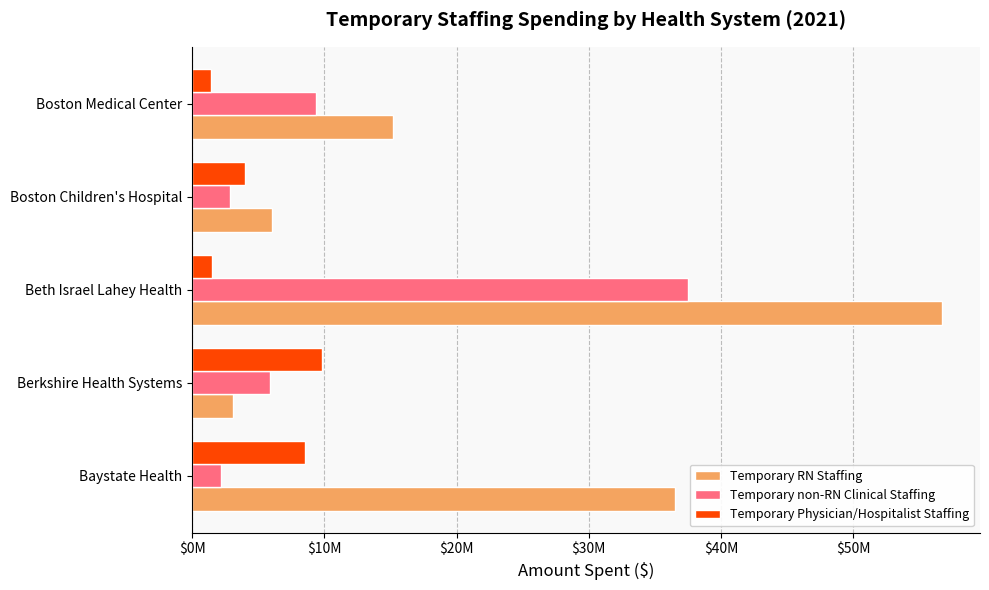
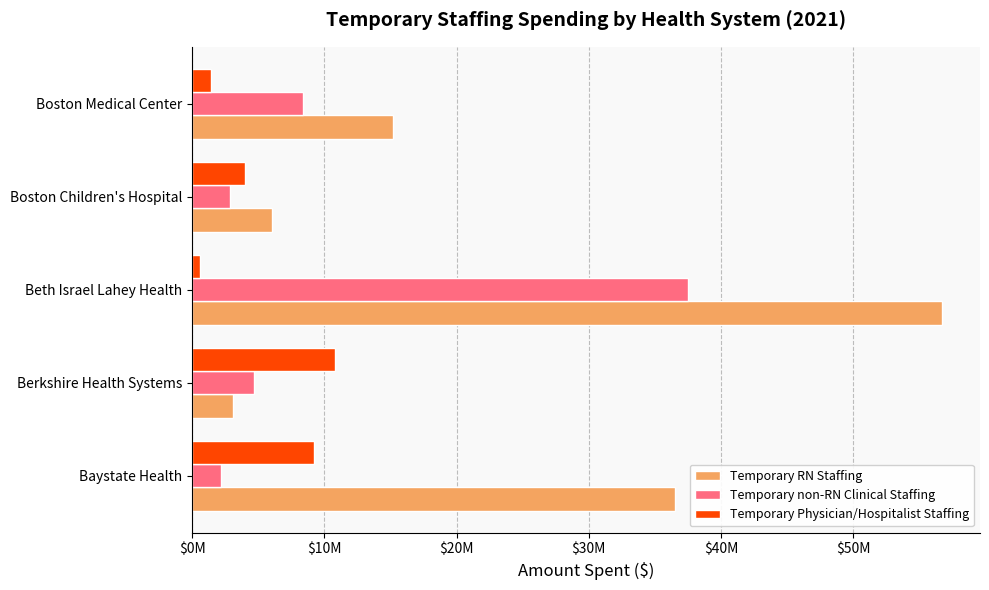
  {
    "Temporary RN Staffing": {
      "Boston Medical Center": "$15200000",
      "Boston Children's Hospital": "$6000000",
      "Beth Israel Lahey Health": "$56800000",
      "Berkshire Health Systems": "$3100000",
      "Baystate Health": "$36500000"
    },
    "Temporary non-RN Clinical Staffing": {
-     "Boston Medical Center": "$9400000",
+     "Boston Medical Center": "$8400000",
      "Boston Children's Hospital": "$2900000",
      "Beth Israel Lahey Health": "$37500000",
-     "Berkshire Health Systems": "$5900000",
+     "Berkshire Health Systems": "$4700000",
      "Baystate Health": "$2200000"
    },
    "Temporary Physician/Hospitalist Staffing": {
      "Boston Medical Center": "$1400000",
      "Boston Children's Hospital": "$4000000",
-     "Beth Israel Lahey Health": "$1500000",
-     "Berkshire Health Systems": "$9800000",
-     "Baystate Health": "$8600000"
+     "Beth Israel Lahey Health": "$600000",
+     "Berkshire Health Systems": "$10800000",
+     "Baystate Health": "$9200000"
    }
  }
